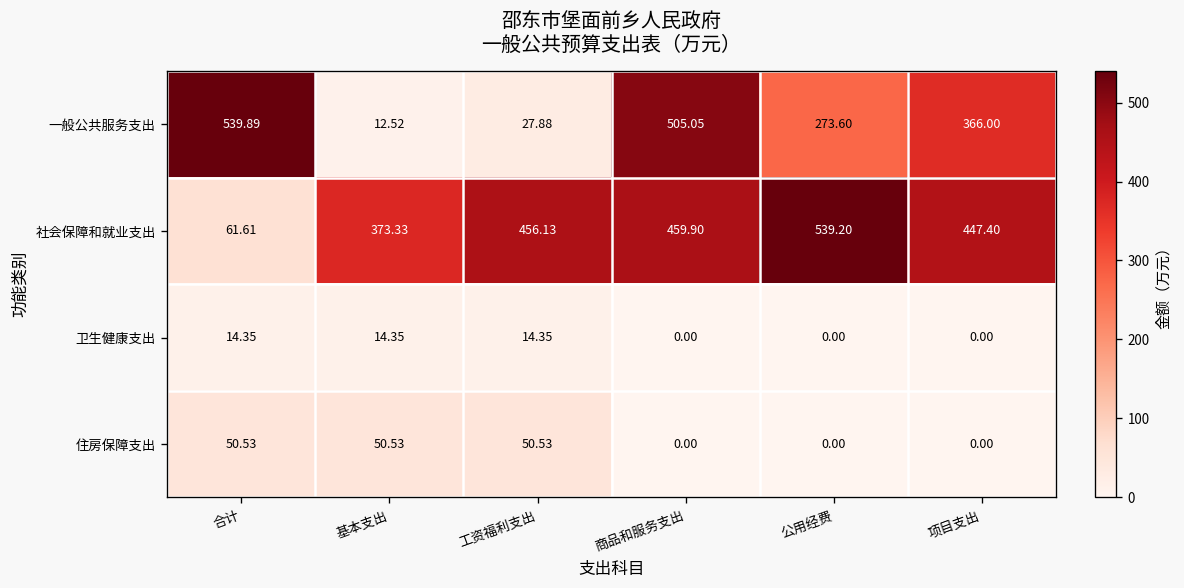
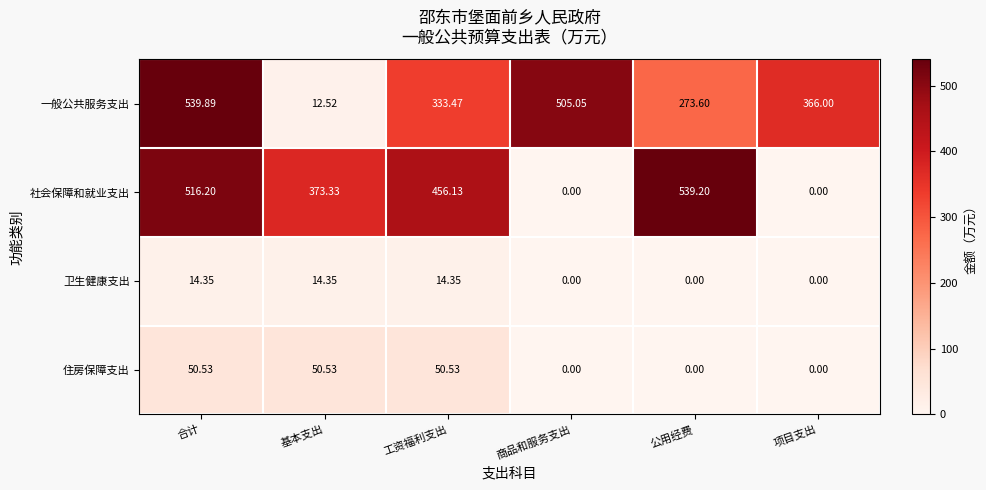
  {
    "一般公共服务支出": {
      "合计": 539.89,
      "基本支出": 12.52,
-     "工资福利支出": 27.88,
+     "工资福利支出": 333.47,
      "商品和服务支出": 505.05,
      "公用经费": 273.60,
      "项目支出": 366.00
    },
    "社会保障和就业支出": {
-     "合计": 61.61,
+     "合计": 516.20,
      "基本支出": 373.33,
      "工资福利支出": 456.13,
-     "商品和服务支出": 459.90,
+     "商品和服务支出": 0.00,
      "公用经费": 539.20,
-     "项目支出": 447.40
+     "项目支出": 0.00
    },
    "卫生健康支出": {
      "合计": 14.35,
      "基本支出": 14.35,
      "工资福利支出": 14.35,
      "商品和服务支出": 0.00,
      "公用经费": 0.00,
      "项目支出": 0.00
    },
    "住房保障支出": {
      "合计": 50.53,
      "基本支出": 50.53,
      "工资福利支出": 50.53,
      "商品和服务支出": 0.00,
      "公用经费": 0.00,
      "项目支出": 0.00
    }
  }
